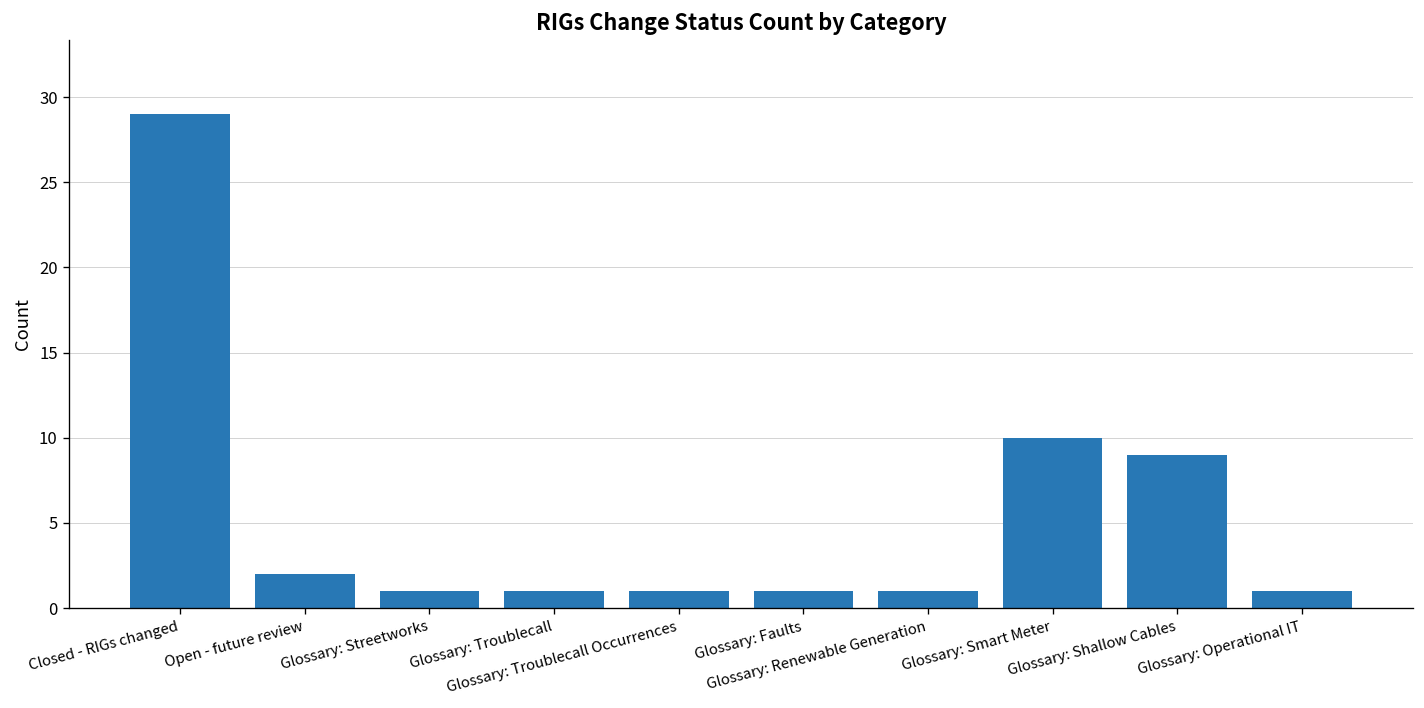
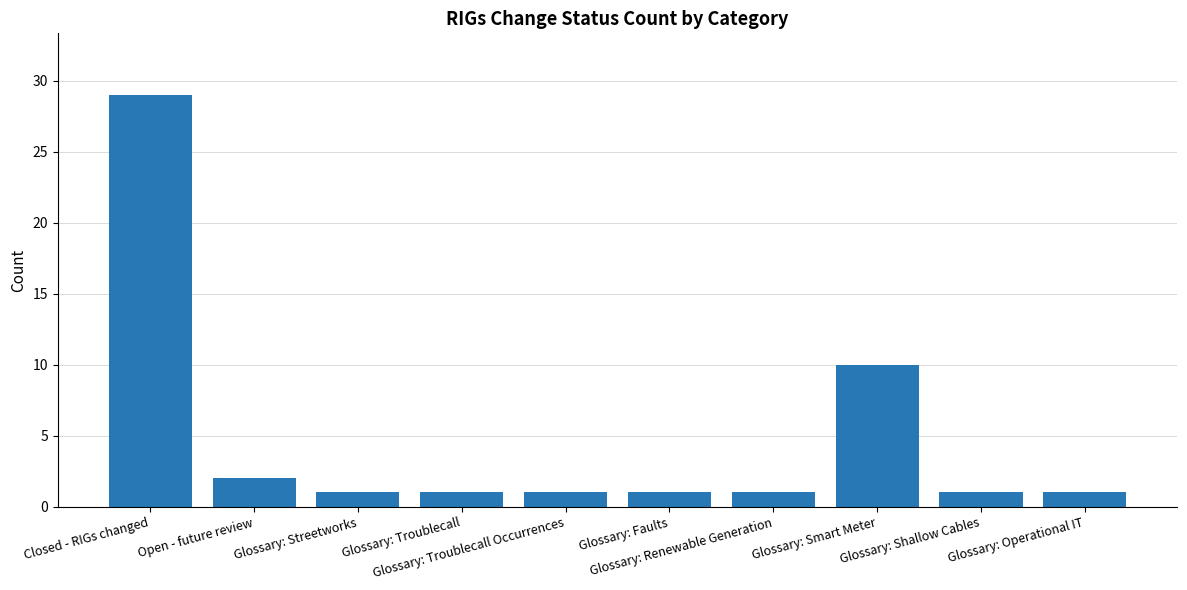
  {
    "Closed - RIGs changed": 29,
    "Open - future review": 2,
    "Glossary: Streetworks": 1,
    "Glossary: Troublecall": 1,
    "Glossary: Troublecall Occurrences": 1,
    "Glossary: Faults": 1,
    "Glossary: Renewable Generation": 1,
    "Glossary: Smart Meter": 10,
-   "Glossary: Shallow Cables": 9,
+   "Glossary: Shallow Cables": 1,
    "Glossary: Operational IT": 1
  }
